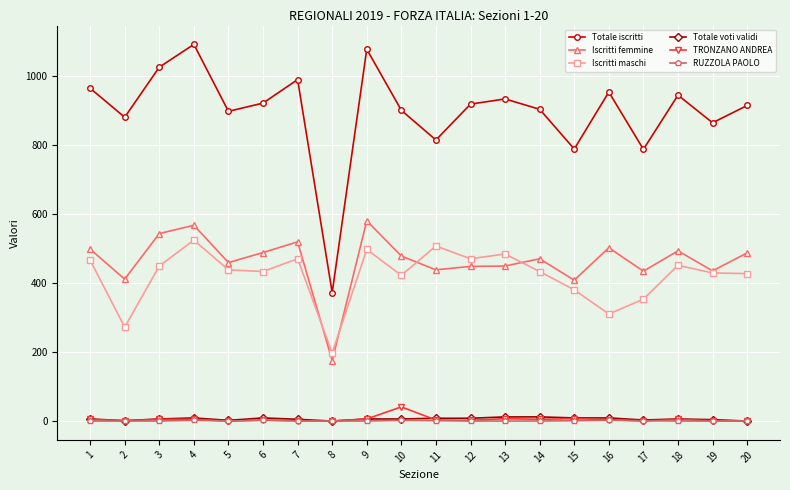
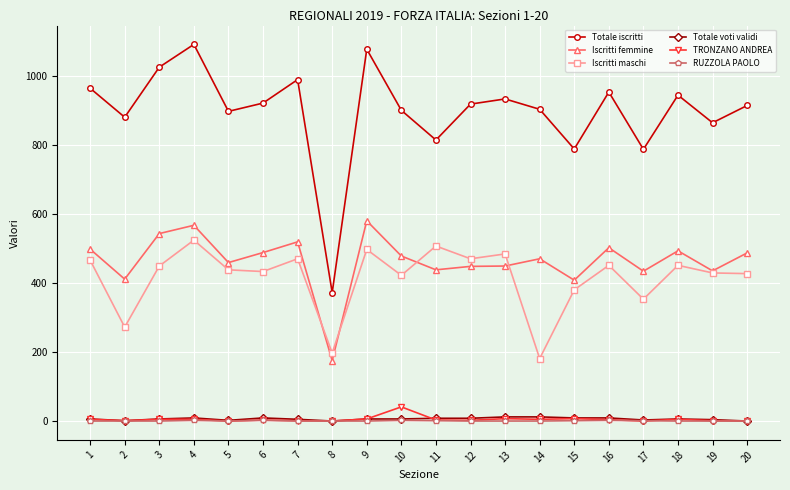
  {
    "Iscritti maschi": {
      "1": 470,
      "2": 270,
      "3": 450,
      "4": 520,
      "5": 440,
      "6": 430,
      "7": 470,
      "8": 200,
      "9": 500,
      "10": 420,
      "11": 510,
      "12": 470,
      "13": 480,
-     "14": 430,
+     "14": 180,
      "15": 380,
-     "16": 310,
+     "16": 450,
      "17": 350,
      "18": 450,
      "20": 430
    },
    "TRONZANO ANDREA": {
      "10": 40
    }
  }
